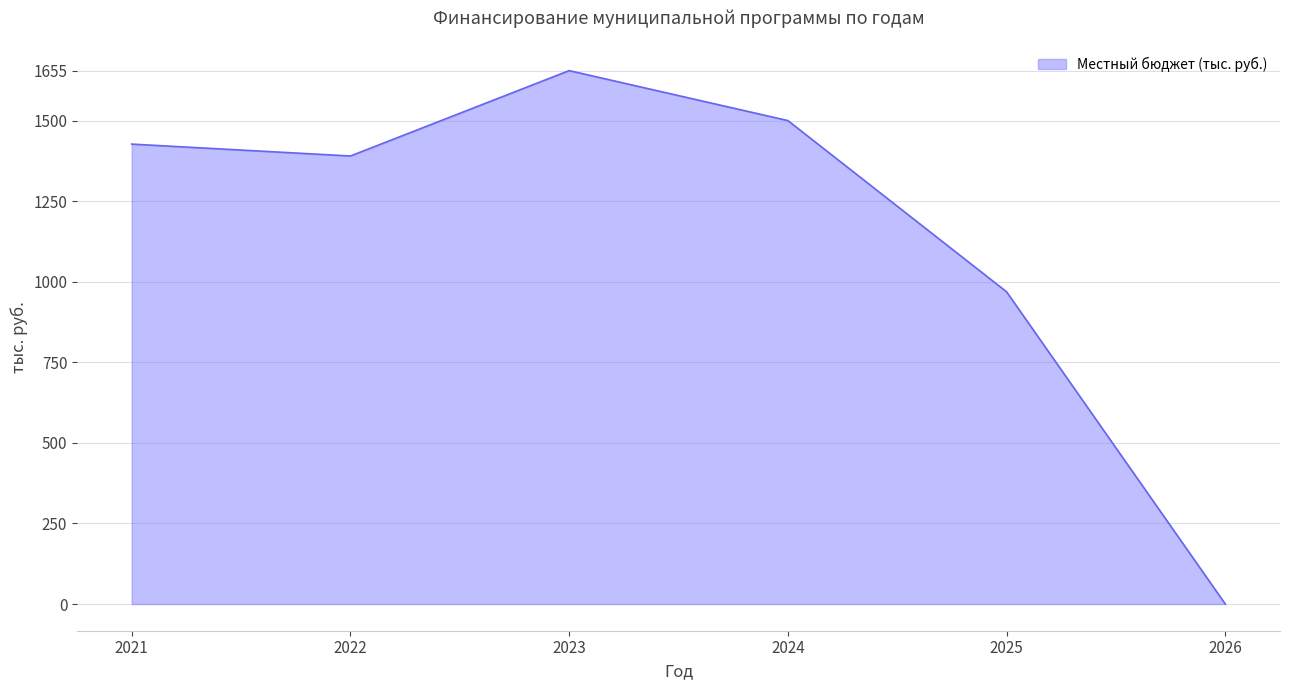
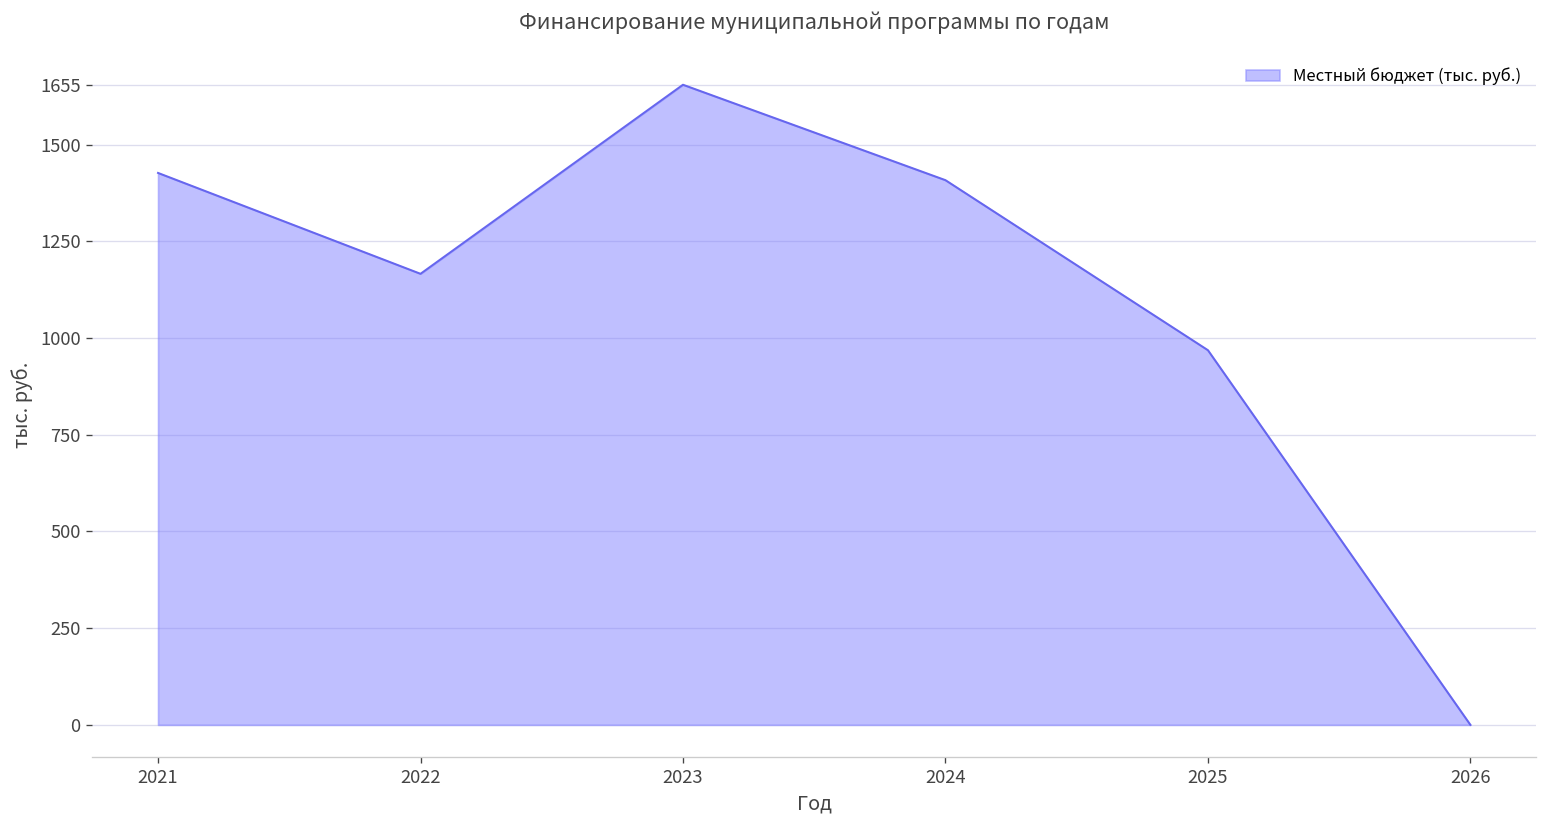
  {
    "2021": 1430,
-   "2022": 1390,
+   "2022": 1170,
    "2023": 1660,
-   "2024": 1500,
+   "2024": 1410,
    "2025": 970,
    "2026": 0
  }
